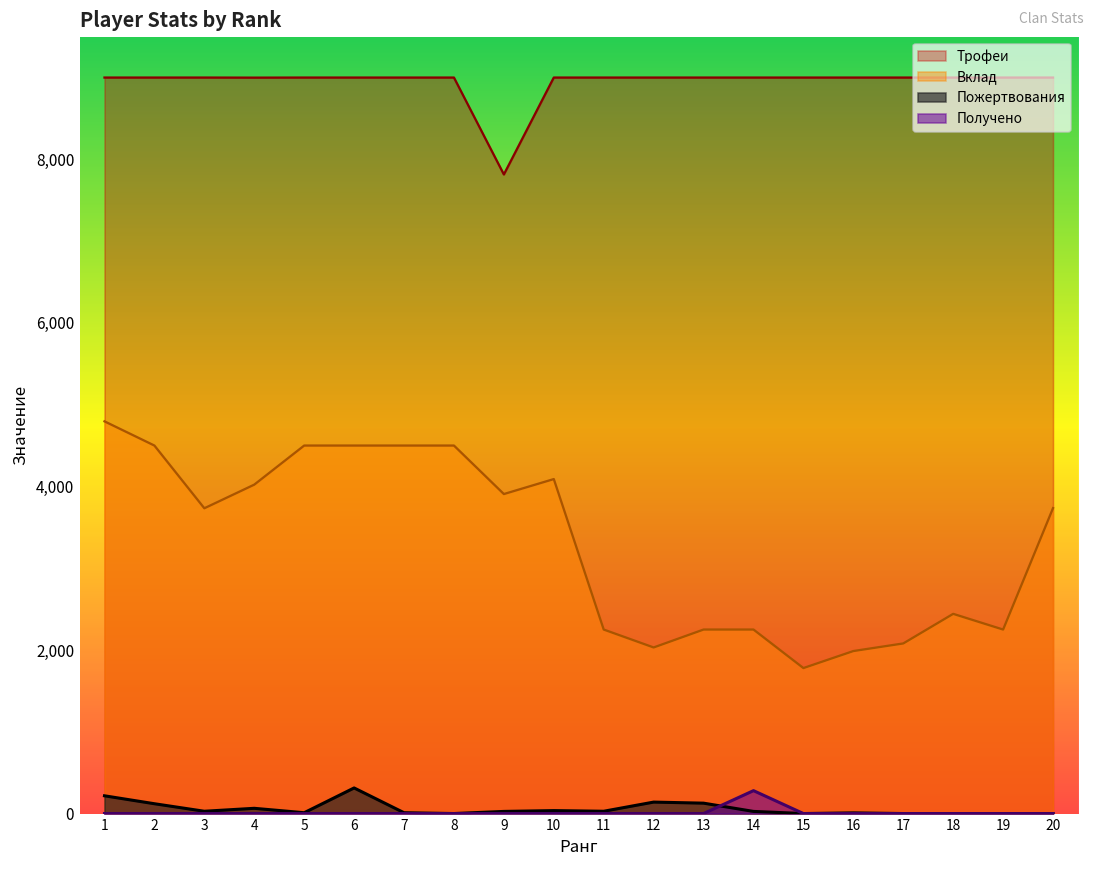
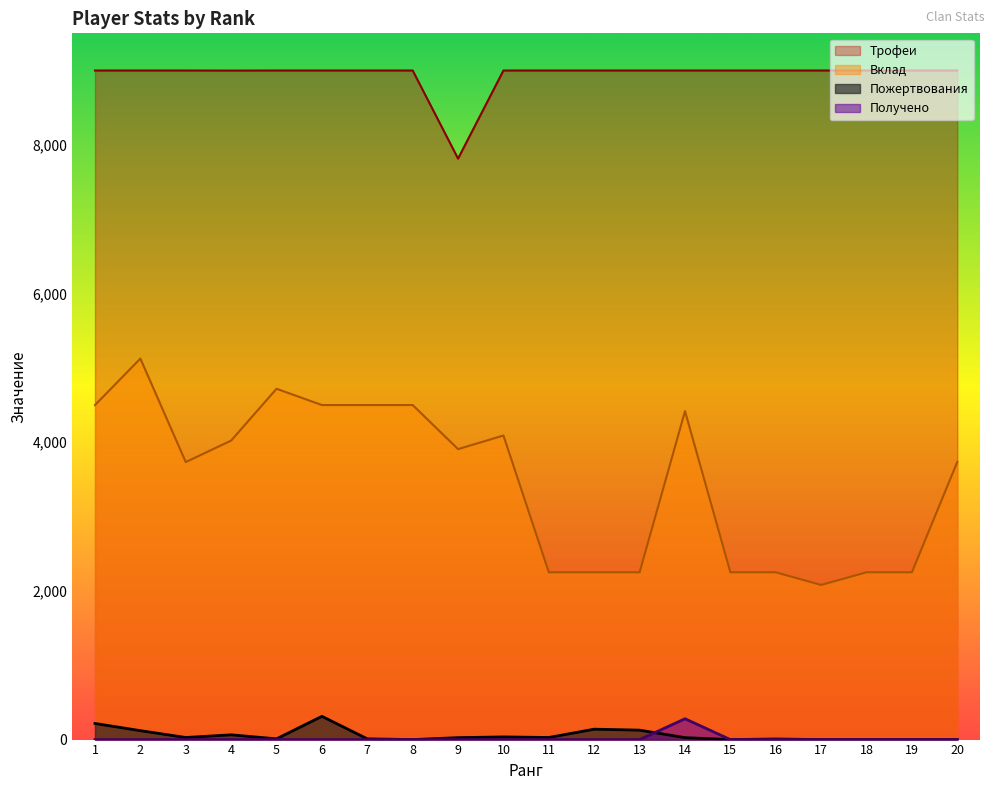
  {
    "Трофеи": {
      "1": "9,000",
      "2": "9,000",
      "3": "9,000",
      "4": "9,000",
      "5": "9,000",
      "6": "9,000",
      "7": "9,000",
      "8": "9,000",
      "9": "7,800",
      "10": "9,000",
      "11": "9,000",
      "12": "9,000",
      "13": "9,000",
      "14": "9,000",
      "15": "9,000",
      "16": "9,000",
      "17": "9,000"
    },
    "Вклад": {
-     "1": "4,800",
-     "2": "4,500",
+     "1": "4,500",
+     "2": "5,100",
      "3": "3,700",
      "4": "4,000",
-     "5": "4,500",
+     "5": "4,700",
      "6": "4,500",
      "7": "4,500",
      "8": "4,500",
      "9": "3,900",
      "10": "4,100",
      "11": "2,300",
-     "12": "2,000",
+     "12": "2,300",
      "13": "2,300",
-     "14": "2,300",
-     "15": "1,800",
-     "16": "2,000",
+     "14": "4,400",
+     "15": "2,300",
+     "16": "2,300",
      "17": "2,100",
-     "18": "2,400",
+     "18": "2,300",
      "19": "2,300",
      "20": "3,700"
    },
    "Пожертвования": {
      "1": "200",
      "2": "100",
      "4": "100",
      "6": "300",
      "10": "0",
      "12": "100",
      "13": "100",
      "14": "0"
    },
    "Получено": {
      "1": "0",
      "2": "0",
      "4": "0",
      "6": "0",
      "10": "0",
      "12": "0",
      "13": "0",
      "14": "300"
    }
  }
